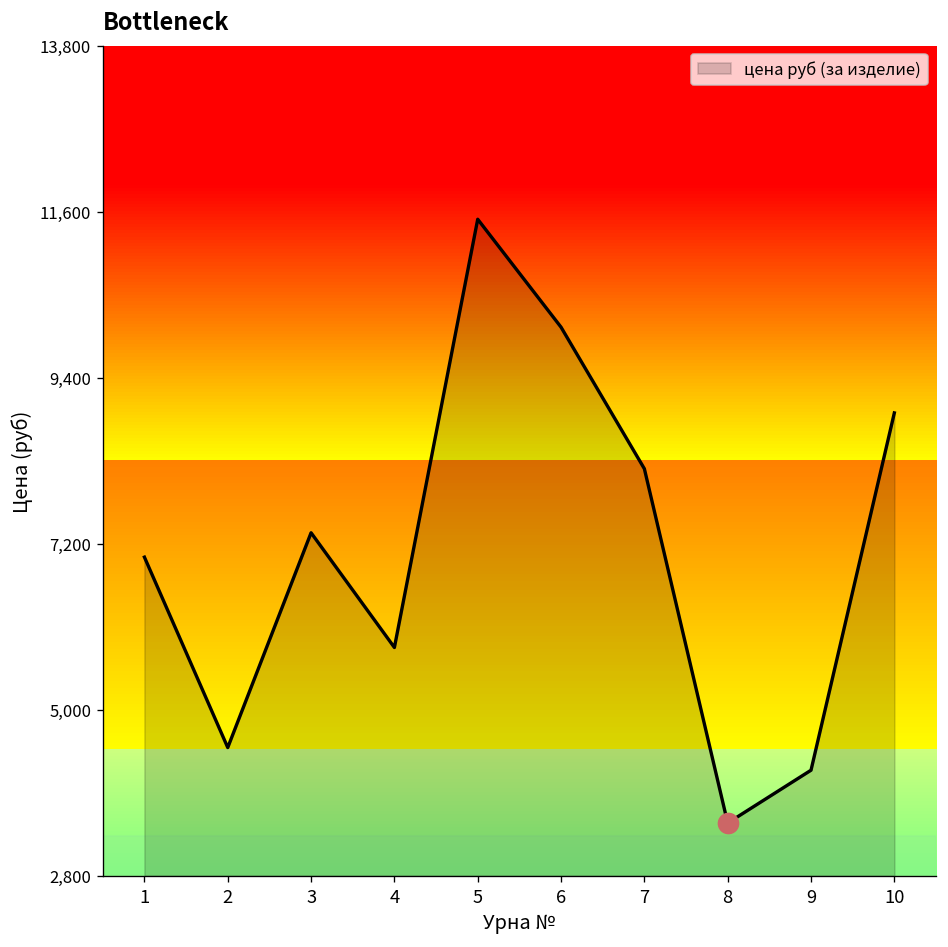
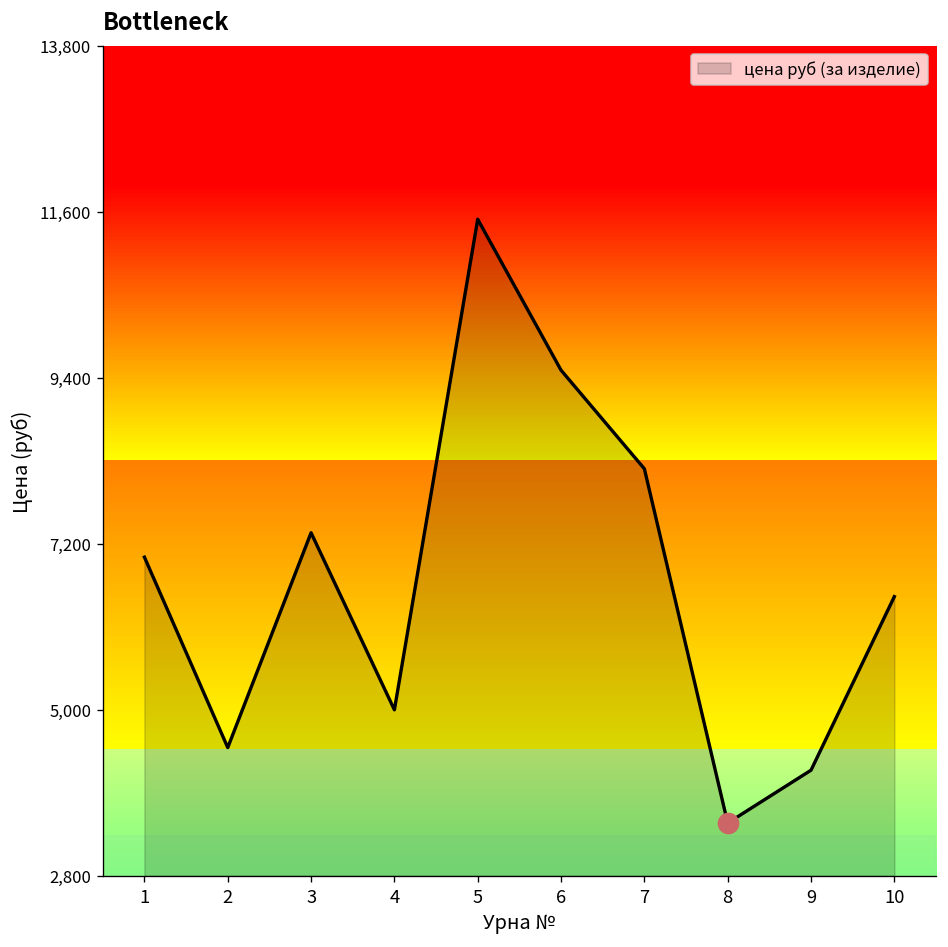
  {
    "цена руб (за изделие)": {
      "1": "7,000",
      "2": "4,500",
      "3": "7,300",
-     "4": "5,800",
+     "4": "5,000",
      "5": "11,500",
-     "6": "10,100",
+     "6": "9,500",
      "7": "8,200",
      "9": "4,200",
-     "10": "8,900"
+     "10": "6,500"
    }
  }
